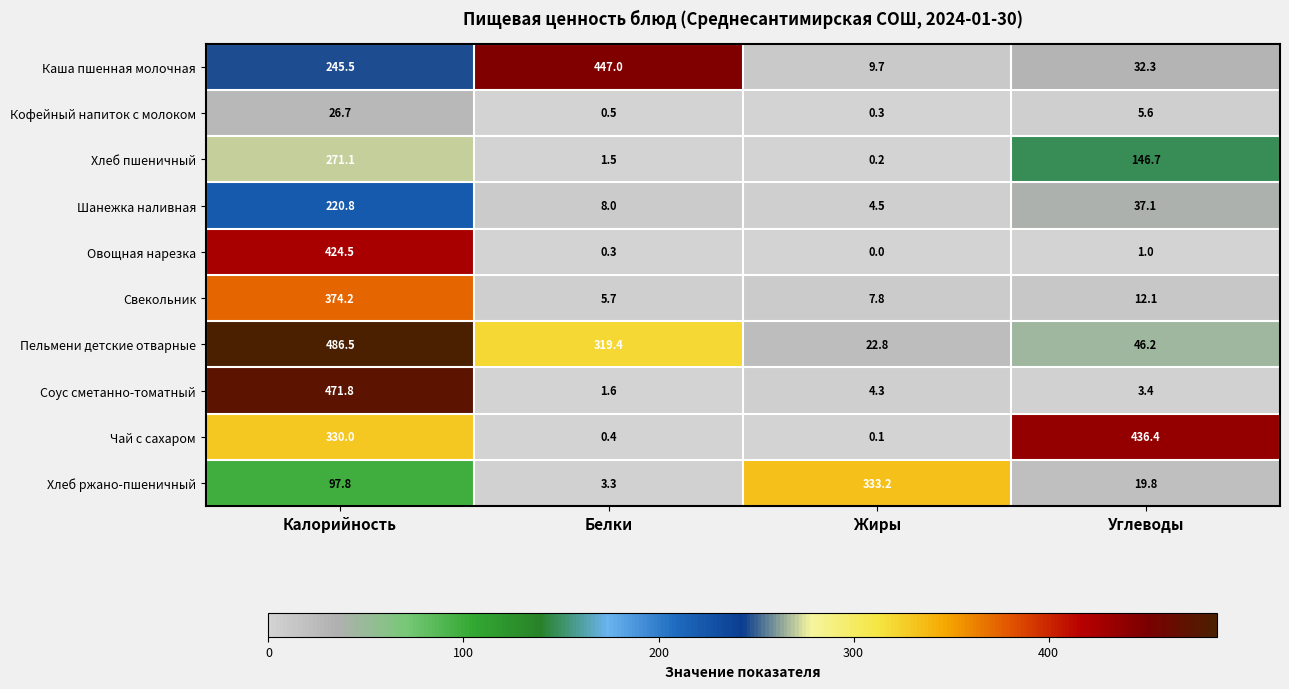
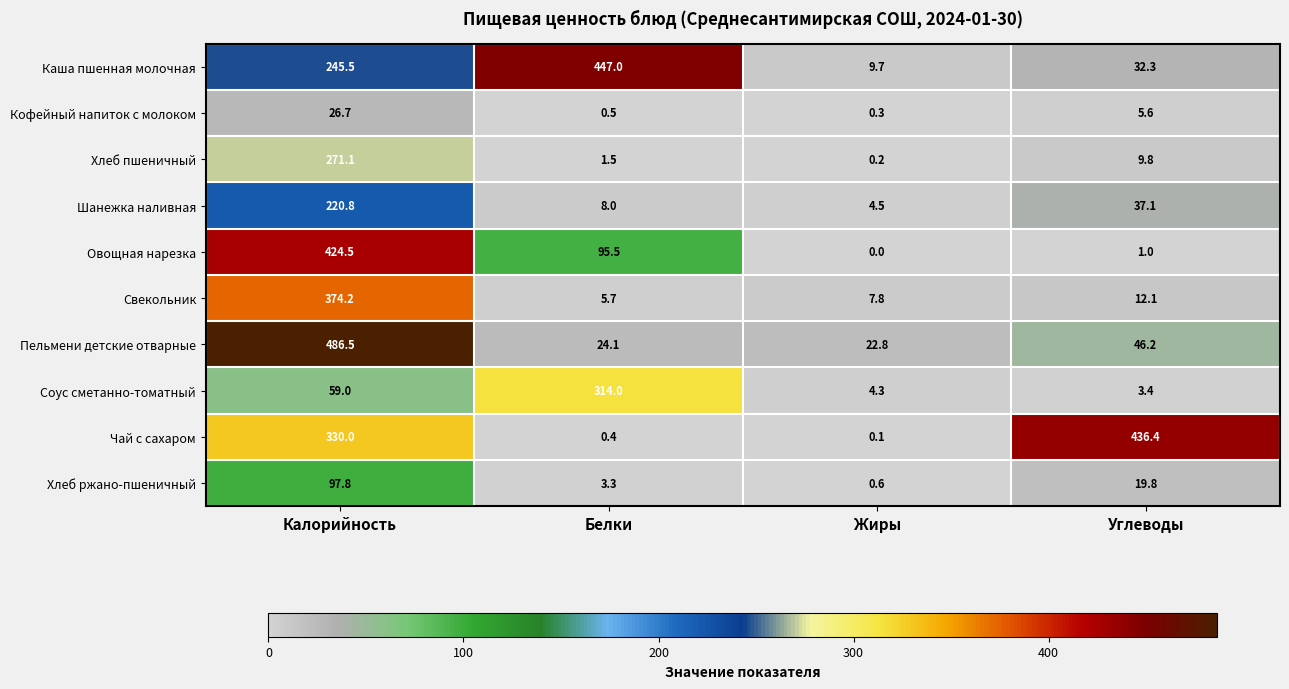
  {
    "Каша пшенная молочная": {
      "Калорийность": 245.5,
      "Белки": 447.0,
      "Жиры": 9.7,
      "Углеводы": 32.3
    },
    "Кофейный напиток с молоком": {
      "Калорийность": 26.7,
      "Белки": 0.5,
      "Жиры": 0.3,
      "Углеводы": 5.6
    },
    "Хлеб пшеничный": {
      "Калорийность": 271.1,
      "Белки": 1.5,
      "Жиры": 0.2,
-     "Углеводы": 146.7
+     "Углеводы": 9.8
    },
    "Шанежка наливная": {
      "Калорийность": 220.8,
      "Белки": 8.0,
      "Жиры": 4.5,
      "Углеводы": 37.1
    },
    "Овощная нарезка": {
      "Калорийность": 424.5,
-     "Белки": 0.3,
+     "Белки": 95.5,
      "Жиры": 0.0,
      "Углеводы": 1.0
    },
    "Свекольник": {
      "Калорийность": 374.2,
      "Белки": 5.7,
      "Жиры": 7.8,
      "Углеводы": 12.1
    },
    "Пельмени детские отварные": {
      "Калорийность": 486.5,
-     "Белки": 319.4,
+     "Белки": 24.1,
      "Жиры": 22.8,
      "Углеводы": 46.2
    },
    "Соус сметанно-томатный": {
-     "Калорийность": 471.8,
-     "Белки": 1.6,
+     "Калорийность": 59.0,
+     "Белки": 314.0,
      "Жиры": 4.3,
      "Углеводы": 3.4
    },
    "Чай с сахаром": {
      "Калорийность": 330.0,
      "Белки": 0.4,
      "Жиры": 0.1,
      "Углеводы": 436.4
    },
    "Хлеб ржано-пшеничный": {
      "Калорийность": 97.8,
      "Белки": 3.3,
-     "Жиры": 333.2,
+     "Жиры": 0.6,
      "Углеводы": 19.8
    }
  }
